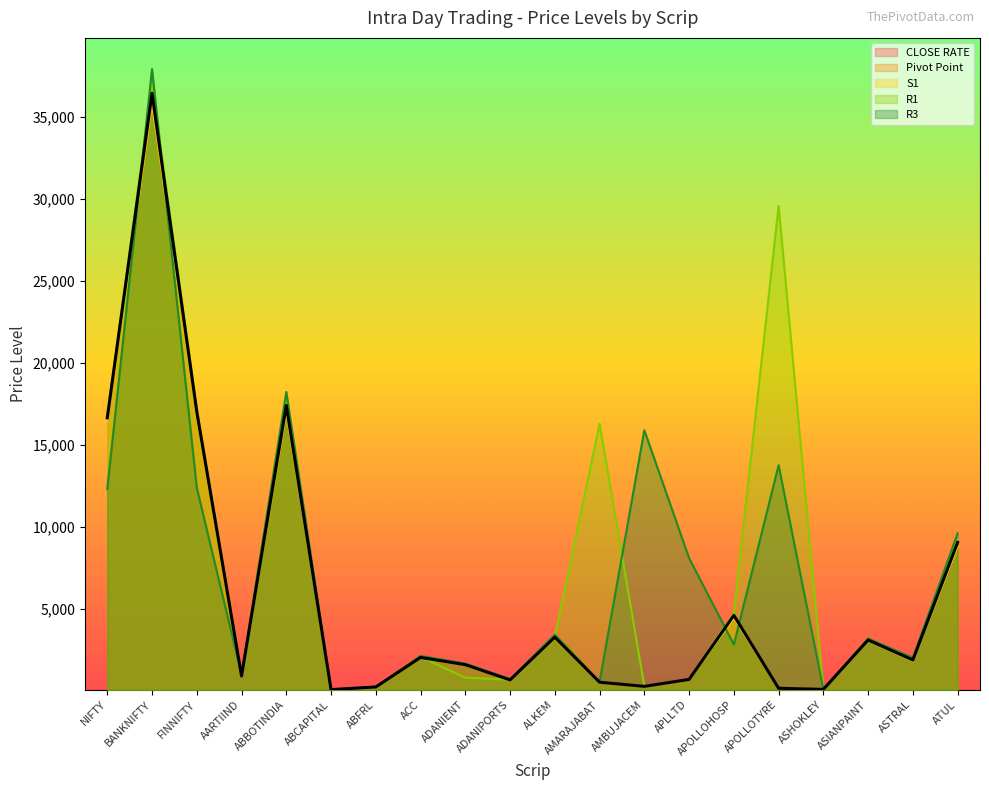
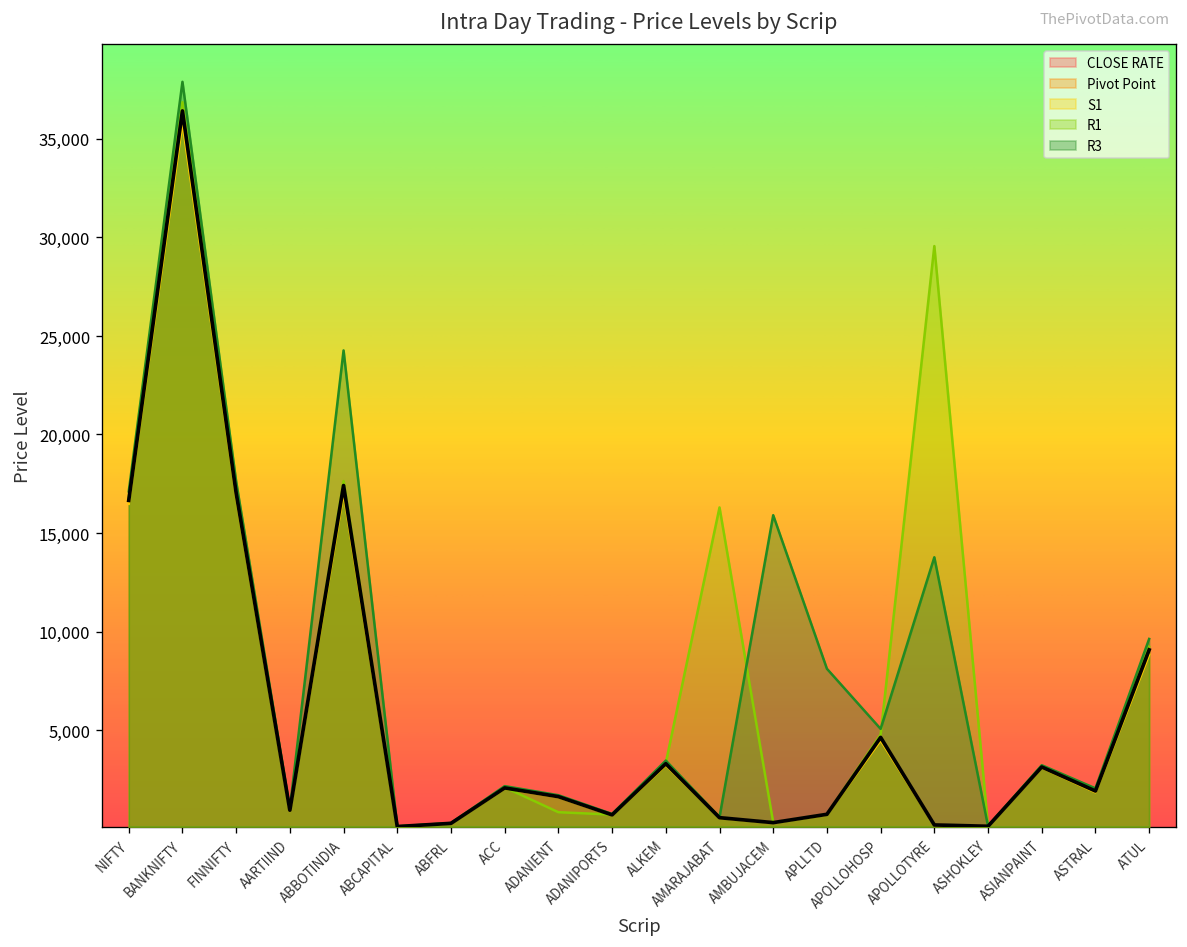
  {
    "R1": {
      "BANKNIFTY": "36,900",
      "FINNIFTY": "17,200",
      "ABBOTINDIA": "17,600",
      "ADANIENT": "800",
      "AMARAJABAT": "16,300",
      "APOLLOTYRE": "29,600",
      "ATUL": "9,200"
    },
    "R3": {
-     "NIFTY": "12,300",
+     "NIFTY": "17,100",
      "BANKNIFTY": "37,900",
-     "FINNIFTY": "12,400",
-     "ABBOTINDIA": "18,200",
+     "FINNIFTY": "17,600",
+     "ABBOTINDIA": "24,300",
      "AMBUJACEM": "15,900",
      "APLLTD": "8,100",
-     "APOLLOHOSP": "2,800",
+     "APOLLOHOSP": "5,100",
      "APOLLOTYRE": "13,800",
      "ATUL": "9,600"
    }
  }
